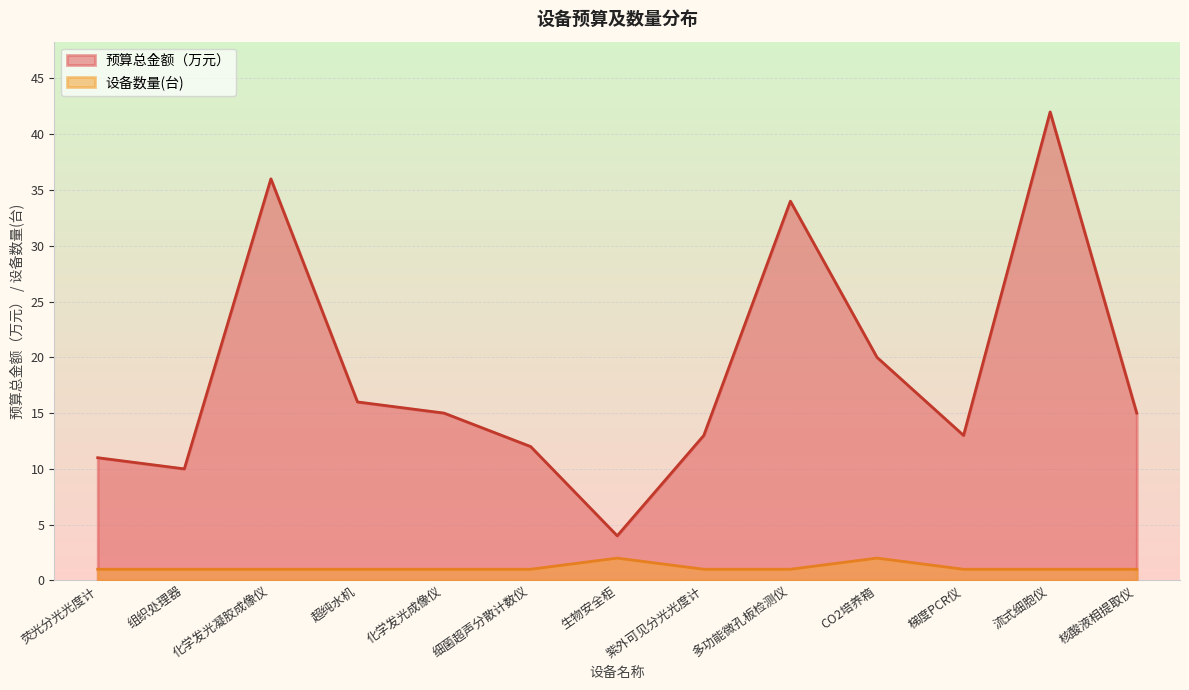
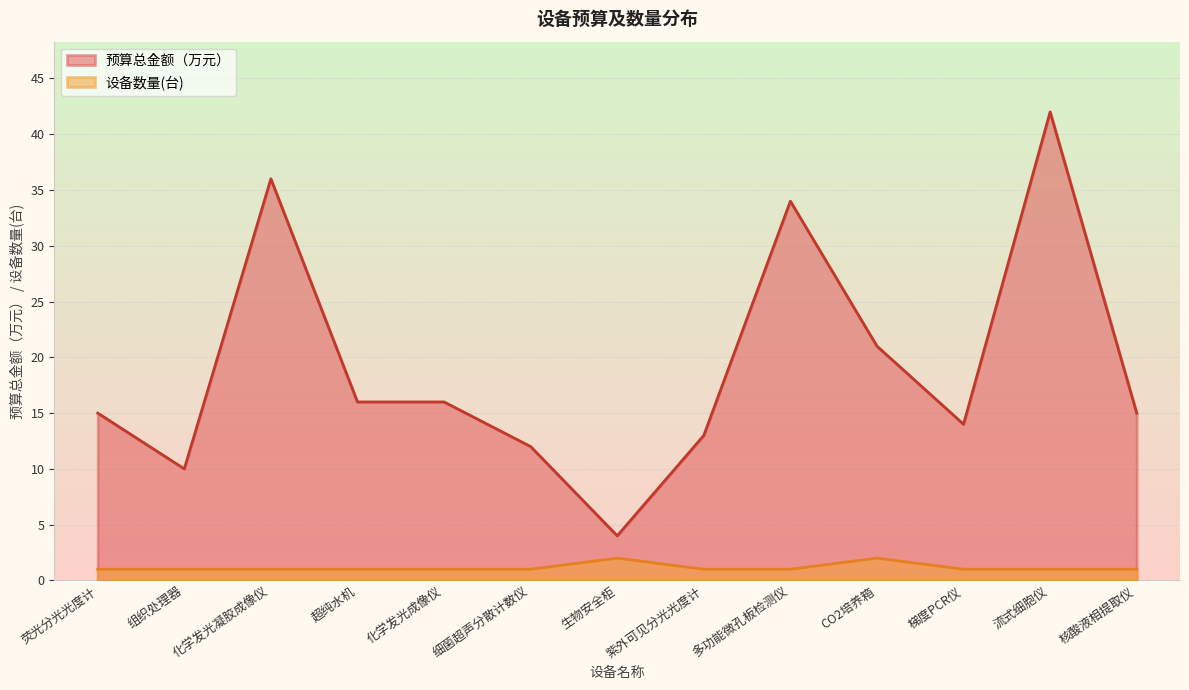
  {
    "预算总金额（万元）": {
-     "荧光分光光度计": 11,
+     "荧光分光光度计": 15,
      "组织处理器": 10,
      "化学发光凝胶成像仪": 36,
      "超纯水机": 16,
-     "化学发光成像仪": 15,
+     "化学发光成像仪": 16,
      "细菌超声分散计数仪": 12,
      "生物安全柜": 4,
      "紫外可见分光光度计": 13,
      "多功能微孔板检测仪": 34,
-     "CO2培养箱": 20,
-     "梯度PCR仪": 13,
+     "CO2培养箱": 21,
+     "梯度PCR仪": 14,
      "流式细胞仪": 42,
      "核酸液相提取仪": 15
    },
    "设备数量(台)": {
      "荧光分光光度计": 1,
      "组织处理器": 1,
      "化学发光凝胶成像仪": 1,
      "超纯水机": 1,
      "化学发光成像仪": 1,
      "细菌超声分散计数仪": 1,
      "生物安全柜": 2,
      "紫外可见分光光度计": 1,
      "多功能微孔板检测仪": 1,
      "CO2培养箱": 2,
      "梯度PCR仪": 1,
      "流式细胞仪": 1,
      "核酸液相提取仪": 1
    }
  }
